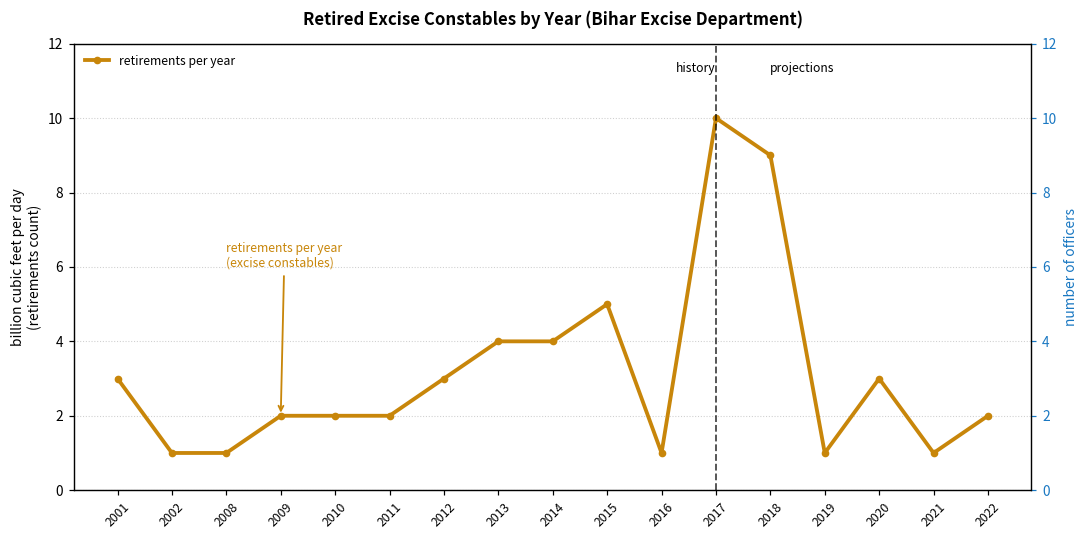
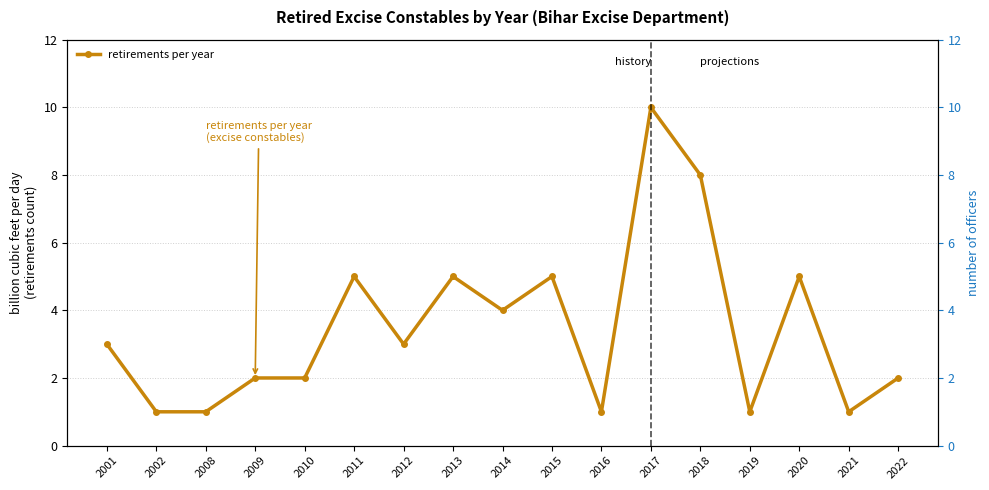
  {
    "2001": 3,
    "2002": 1,
    "2008": 1,
    "2009": 2,
    "2010": 2,
-   "2011": 2,
+   "2011": 5,
    "2012": 3,
-   "2013": 4,
+   "2013": 5,
    "2014": 4,
    "2015": 5,
    "2016": 1,
    "2017": 10,
-   "2018": 9,
+   "2018": 8,
    "2019": 1,
-   "2020": 3,
+   "2020": 5,
    "2021": 1,
    "2022": 2
  }
